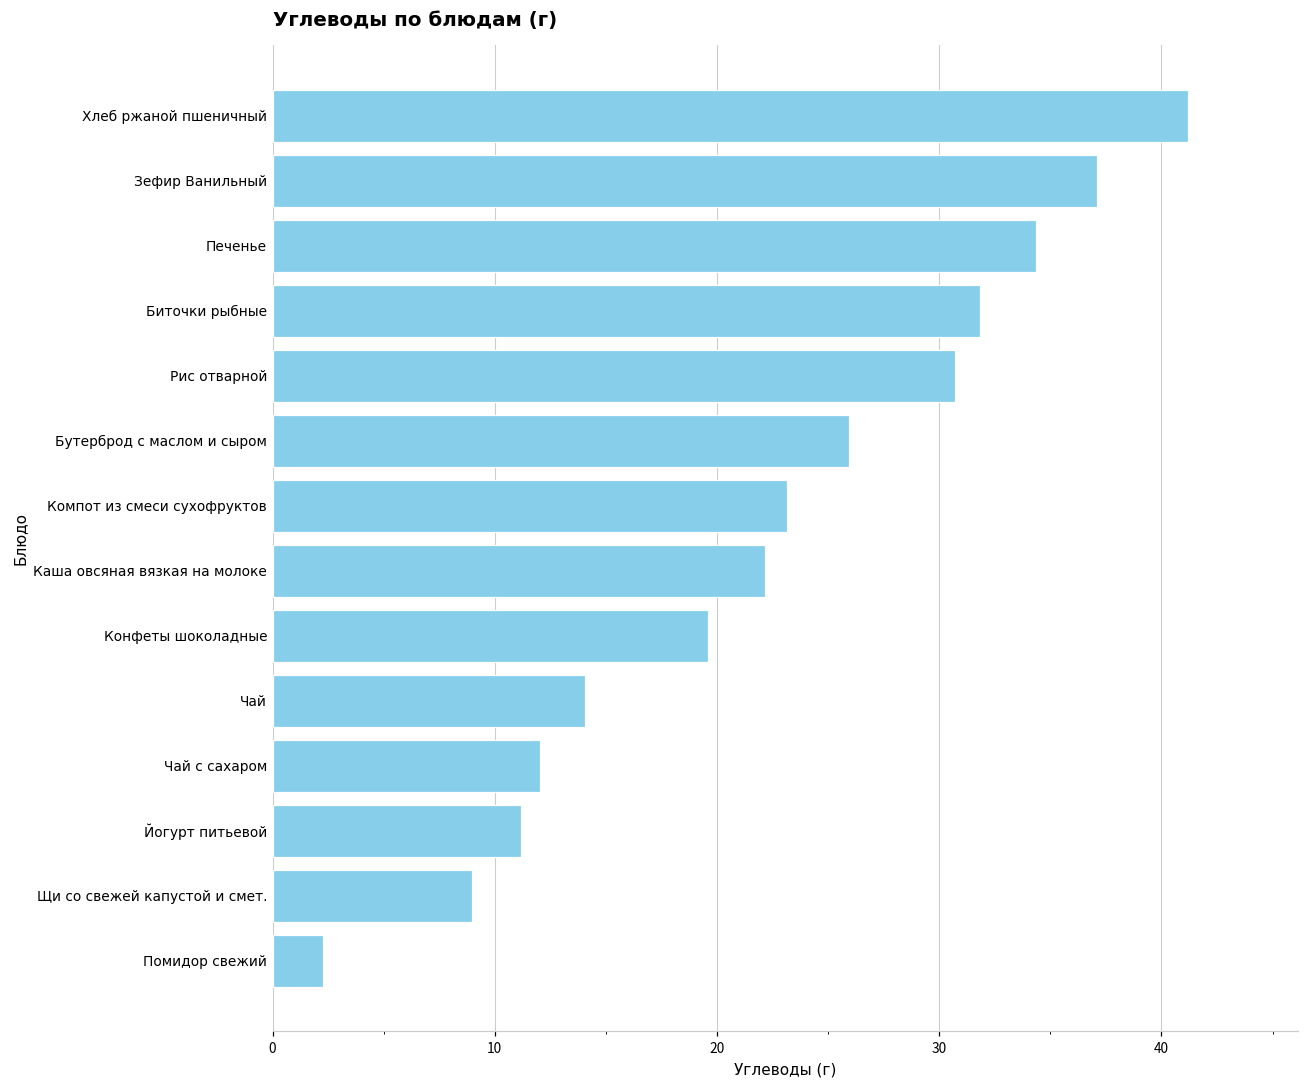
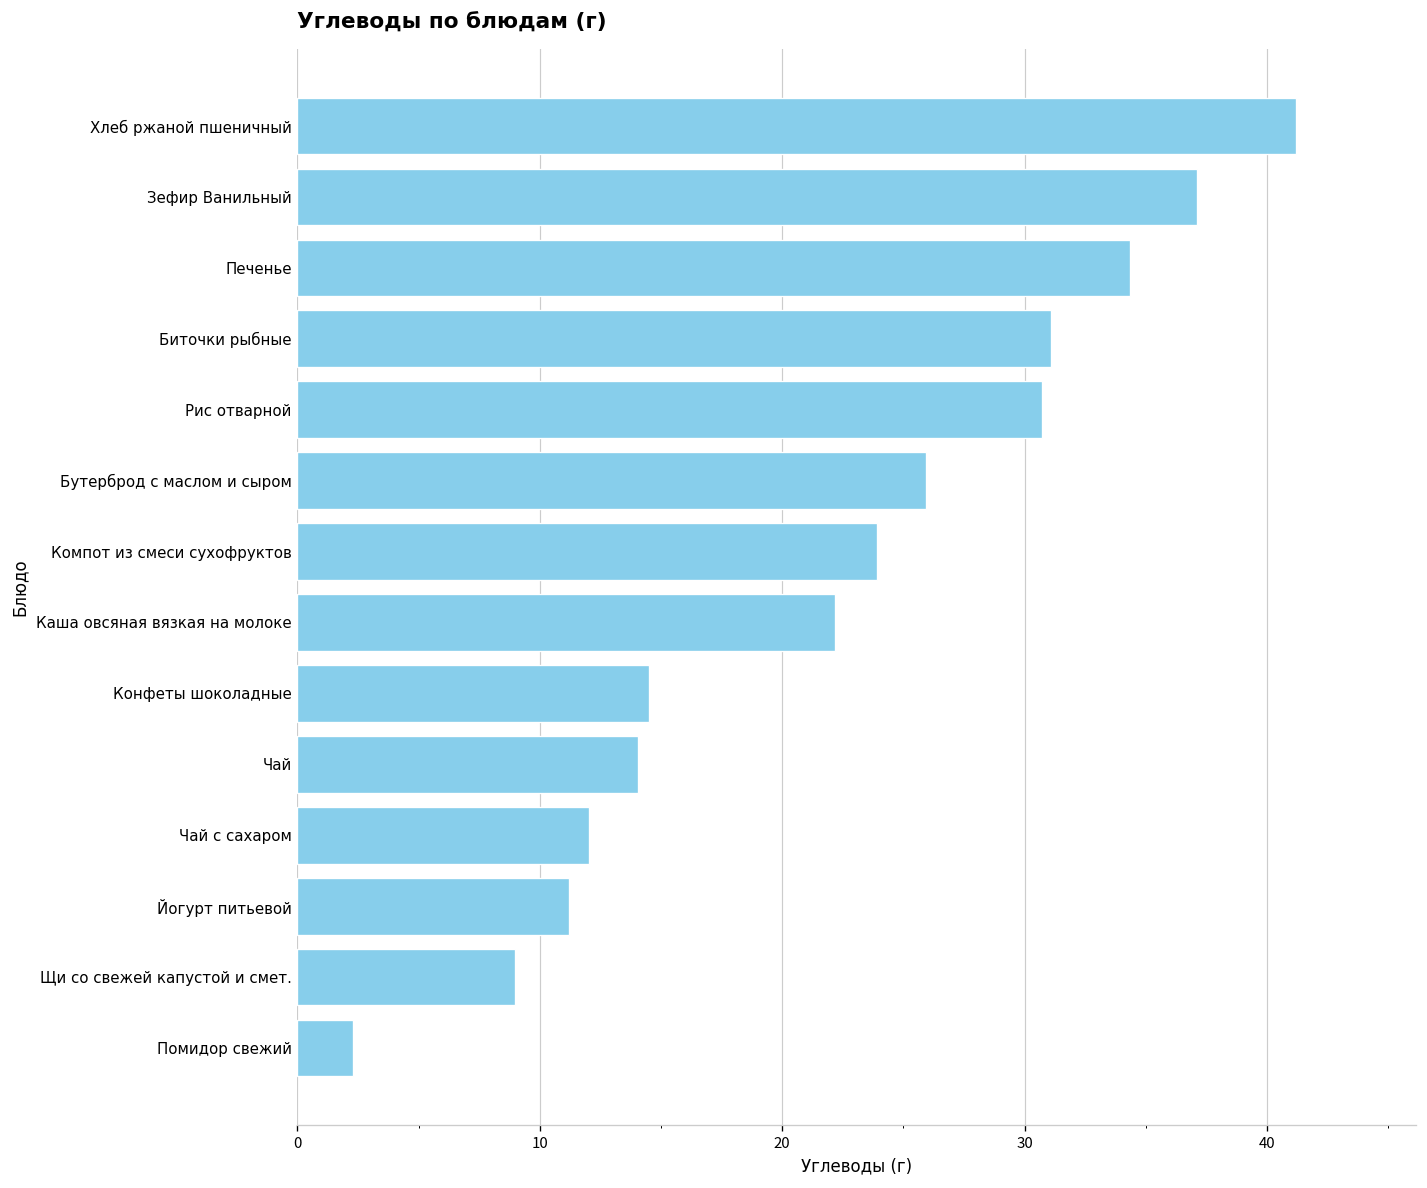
  {
    "Хлеб ржаной пшеничный": 41.2,
    "Зефир Ванильный": 37.1,
    "Печенье": 34.4,
-   "Биточки рыбные": 31.8,
+   "Биточки рыбные": 31.1,
    "Рис отварной": 30.7,
    "Бутерброд с маслом и сыром": 26.0,
-   "Компот из смеси сухофруктов": 23.2,
+   "Компот из смеси сухофруктов": 23.9,
    "Каша овсяная вязкая на молоке": 22.2,
-   "Конфеты шоколадные": 19.6,
+   "Конфеты шоколадные": 14.5,
    "Чай": 14.0,
    "Чай с сахаром": 12.0,
    "Йогурт питьевой": 11.2,
    "Щи со свежей капустой и смет.": 9.0,
    "Помидор свежий": 2.3
  }
